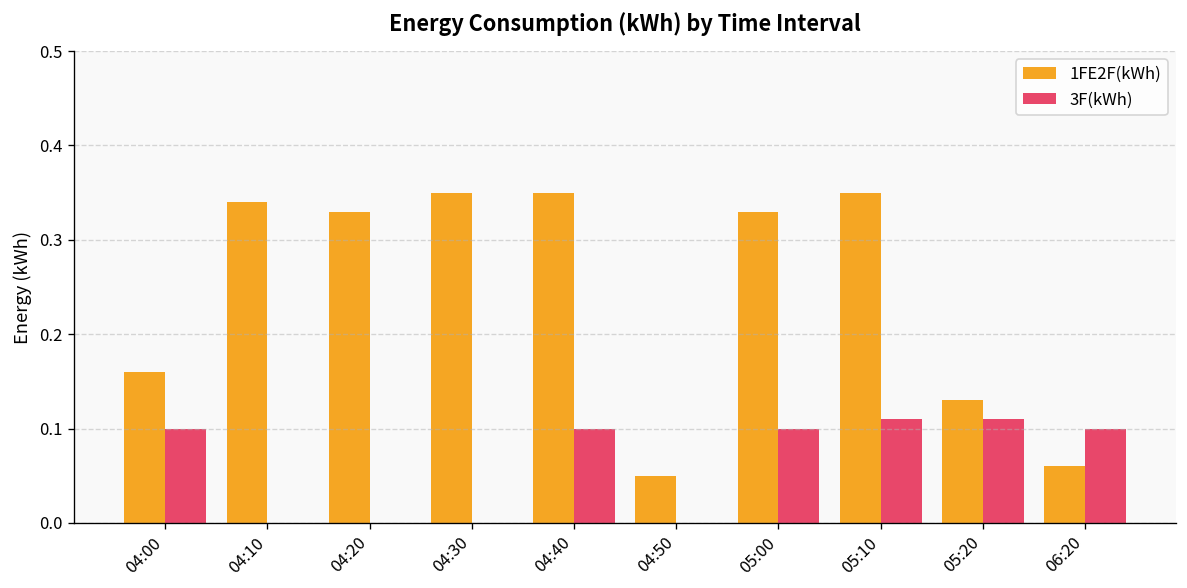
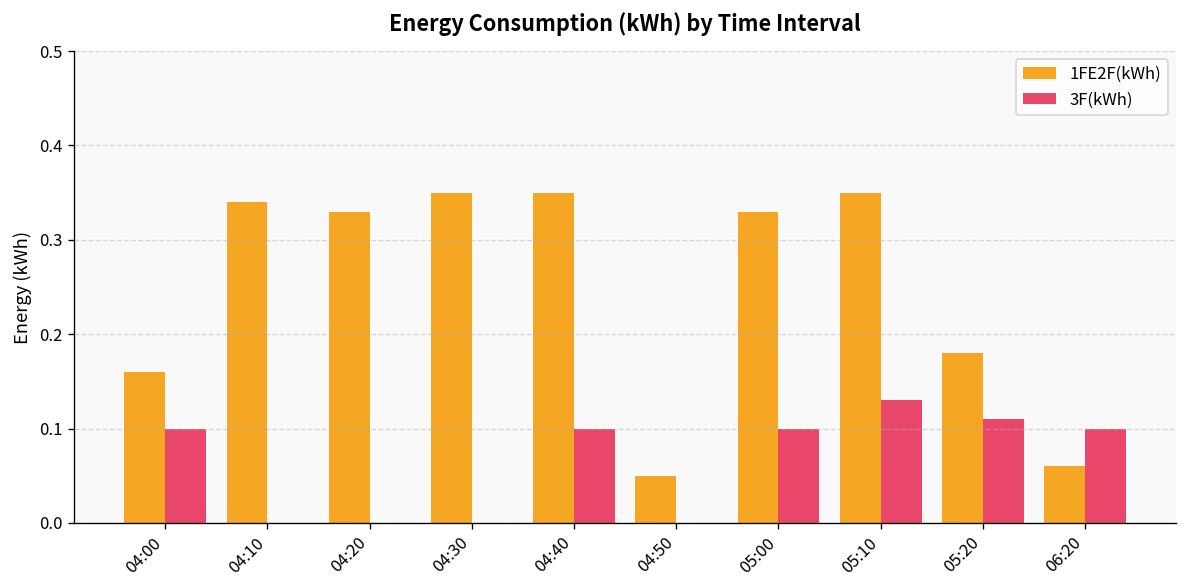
  {
    "1FE2F(kWh)": {
      "04:00": 0.16,
      "04:10": 0.34,
      "04:20": 0.33,
      "04:30": 0.35,
      "04:40": 0.35,
      "04:50": 0.05,
      "05:00": 0.33,
      "05:10": 0.35,
-     "05:20": 0.13,
+     "05:20": 0.18,
      "06:20": 0.06
    },
    "3F(kWh)": {
      "04:00": 0.10,
      "04:10": 0.00,
      "04:20": 0.00,
      "04:30": 0.00,
      "04:40": 0.10,
      "04:50": 0.00,
      "05:00": 0.10,
-     "05:10": 0.11,
+     "05:10": 0.13,
      "05:20": 0.11,
      "06:20": 0.10
    }
  }
